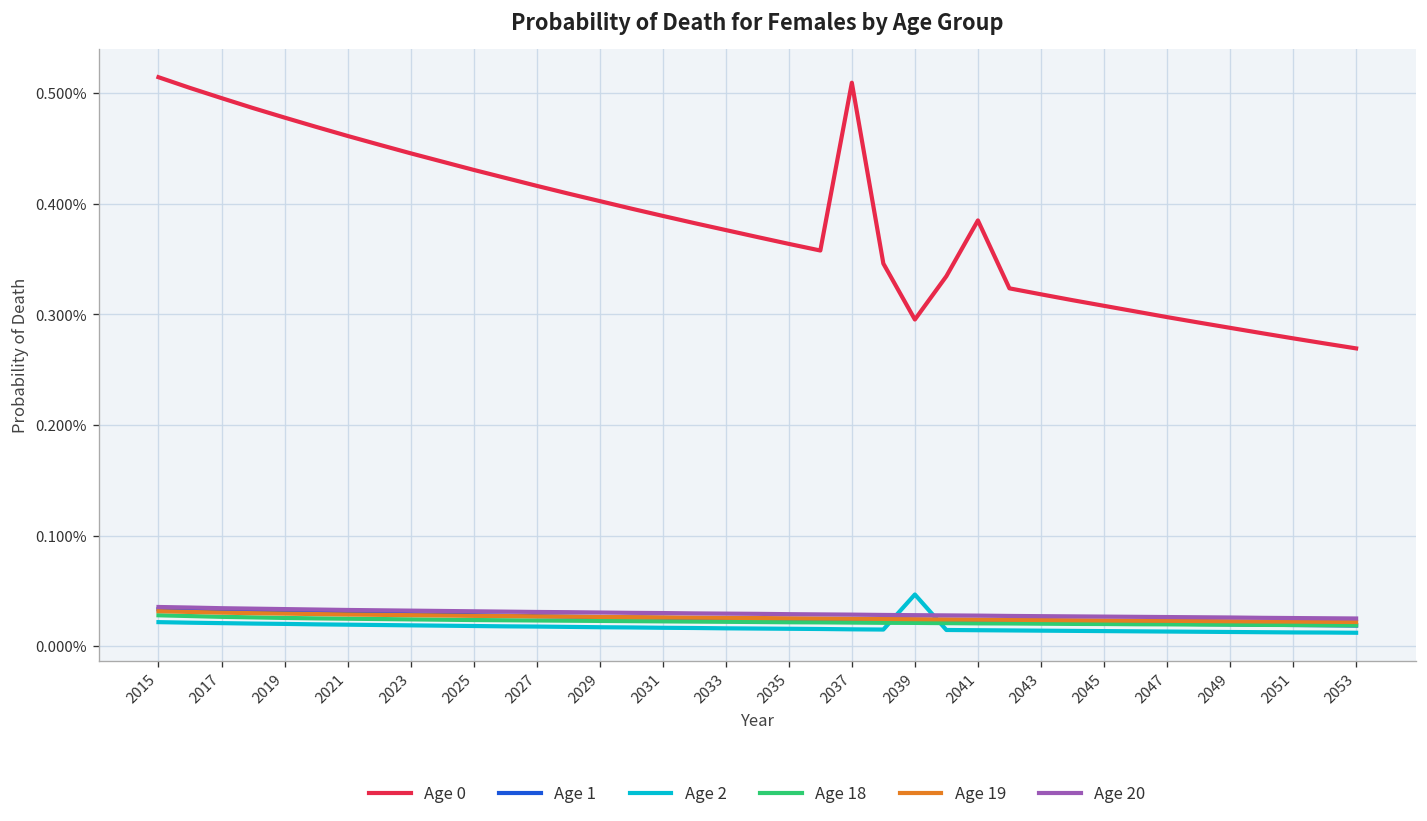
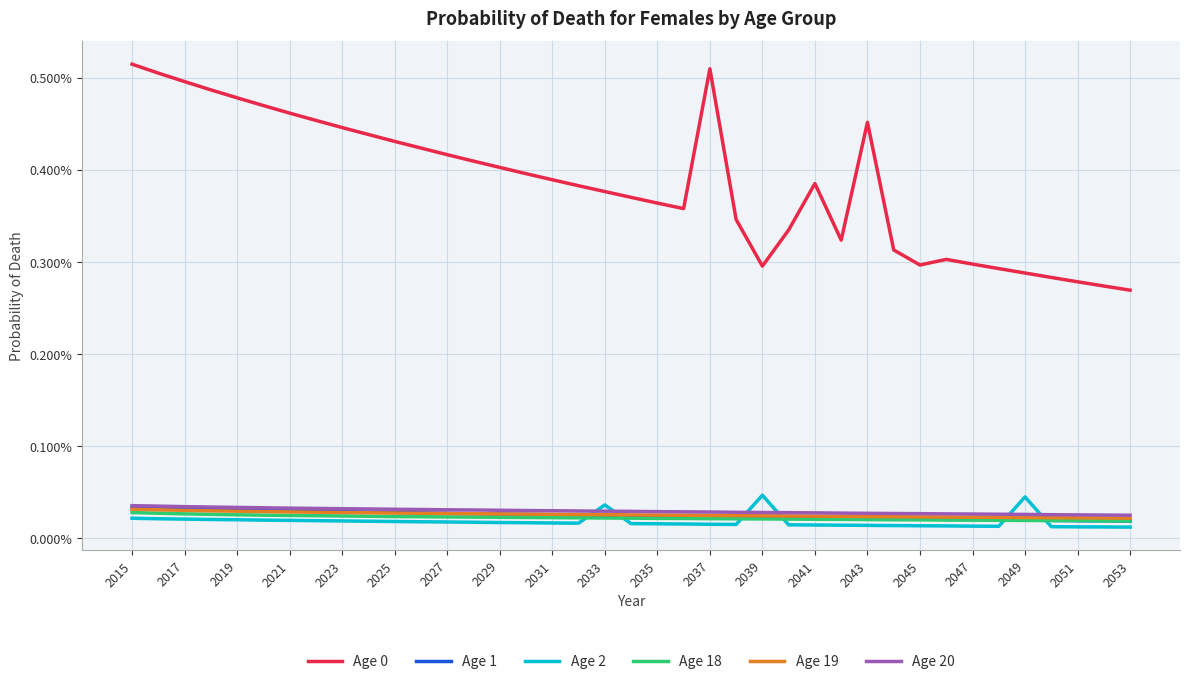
  {
    "Age 0": {
      "2015": "0.51%",
      "2017": "0.50%",
      "2019": "0.48%",
      "2021": "0.46%",
      "2023": "0.45%",
      "2025": "0.43%",
      "2027": "0.42%",
      "2029": "0.40%",
      "2031": "0.39%",
      "2033": "0.38%",
      "2035": "0.36%",
      "2037": "0.51%",
      "2039": "0.30%",
      "2041": "0.39%",
-     "2043": "0.32%",
-     "2045": "0.31%",
+     "2043": "0.45%",
+     "2045": "0.30%",
      "2047": "0.30%",
      "2049": "0.29%",
      "2051": "0.28%",
      "2053": "0.27%"
    },
    "Age 2": {
      "2015": "0.02%",
      "2017": "0.02%",
      "2019": "0.02%",
      "2021": "0.02%",
      "2023": "0.02%",
      "2025": "0.02%",
      "2027": "0.02%",
      "2029": "0.02%",
      "2031": "0.02%",
-     "2033": "0.02%",
+     "2033": "0.04%",
      "2035": "0.02%",
      "2037": "0.02%",
      "2039": "0.05%",
      "2041": "0.01%",
      "2043": "0.01%",
      "2045": "0.01%",
      "2047": "0.01%",
-     "2049": "0.01%",
+     "2049": "0.05%",
      "2051": "0.01%",
      "2053": "0.01%"
    },
    "Age 18": {
      "2015": "0.03%",
      "2017": "0.03%",
      "2019": "0.03%",
      "2021": "0.02%",
      "2023": "0.02%",
      "2025": "0.02%",
      "2027": "0.02%",
      "2029": "0.02%",
      "2031": "0.02%",
      "2033": "0.02%"
    },
    "Age 19": {
      "2049": "0.02%",
      "2051": "0.02%",
      "2053": "0.02%"
    },
    "Age 20": {
      "2021": "0.03%",
      "2023": "0.03%",
      "2025": "0.03%",
      "2027": "0.03%",
      "2029": "0.03%",
      "2031": "0.03%",
      "2033": "0.03%",
      "2035": "0.03%",
      "2037": "0.03%",
      "2039": "0.03%",
      "2041": "0.03%",
      "2043": "0.03%",
      "2045": "0.03%",
      "2047": "0.03%",
      "2049": "0.03%",
      "2051": "0.03%",
      "2053": "0.03%"
    }
  }
